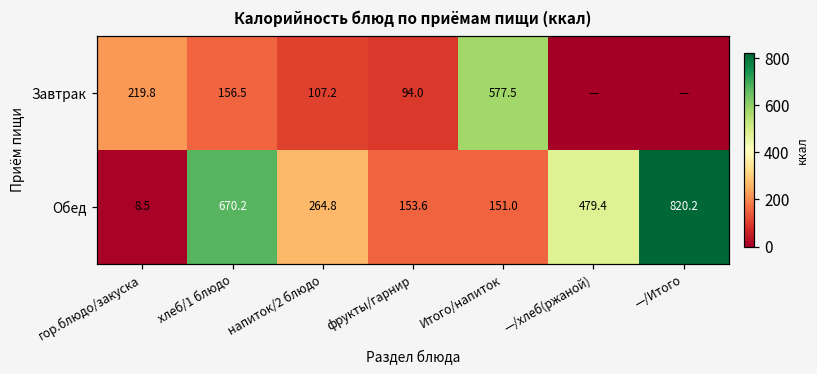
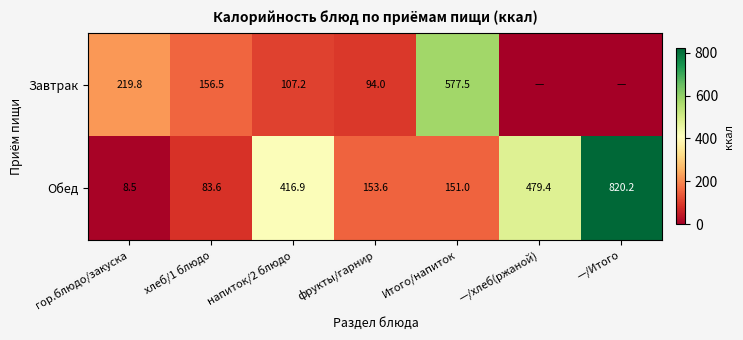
  {
    "Завтрак": {
      "гор.блюдо/закуска": 219.8,
      "хлеб/1 блюдо": 156.5,
      "напиток/2 блюдо": 107.2,
      "фрукты/гарнир": 94.0,
      "Итого/напиток": 577.5
    },
    "Обед": {
      "гор.блюдо/закуска": 8.5,
-     "хлеб/1 блюдо": 670.2,
-     "напиток/2 блюдо": 264.8,
+     "хлеб/1 блюдо": 83.6,
+     "напиток/2 блюдо": 416.9,
      "фрукты/гарнир": 153.6,
      "Итого/напиток": 151.0,
      "—/хлеб(ржаной)": 479.4,
      "—/Итого": 820.2
    }
  }
